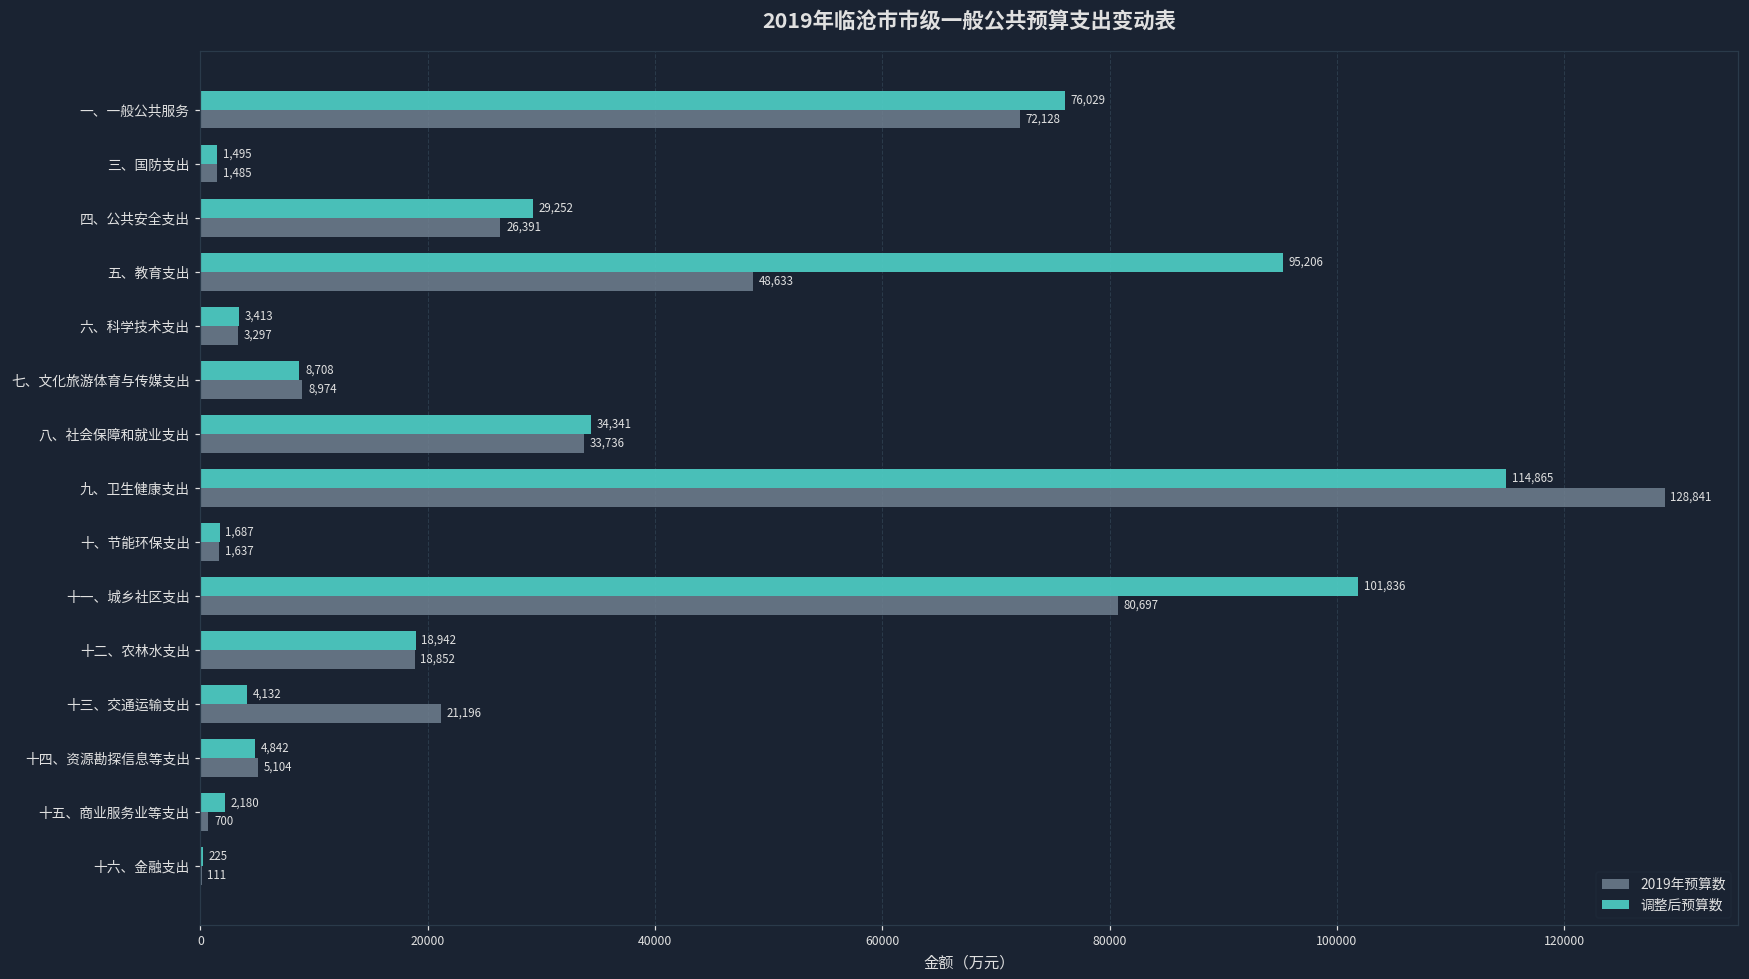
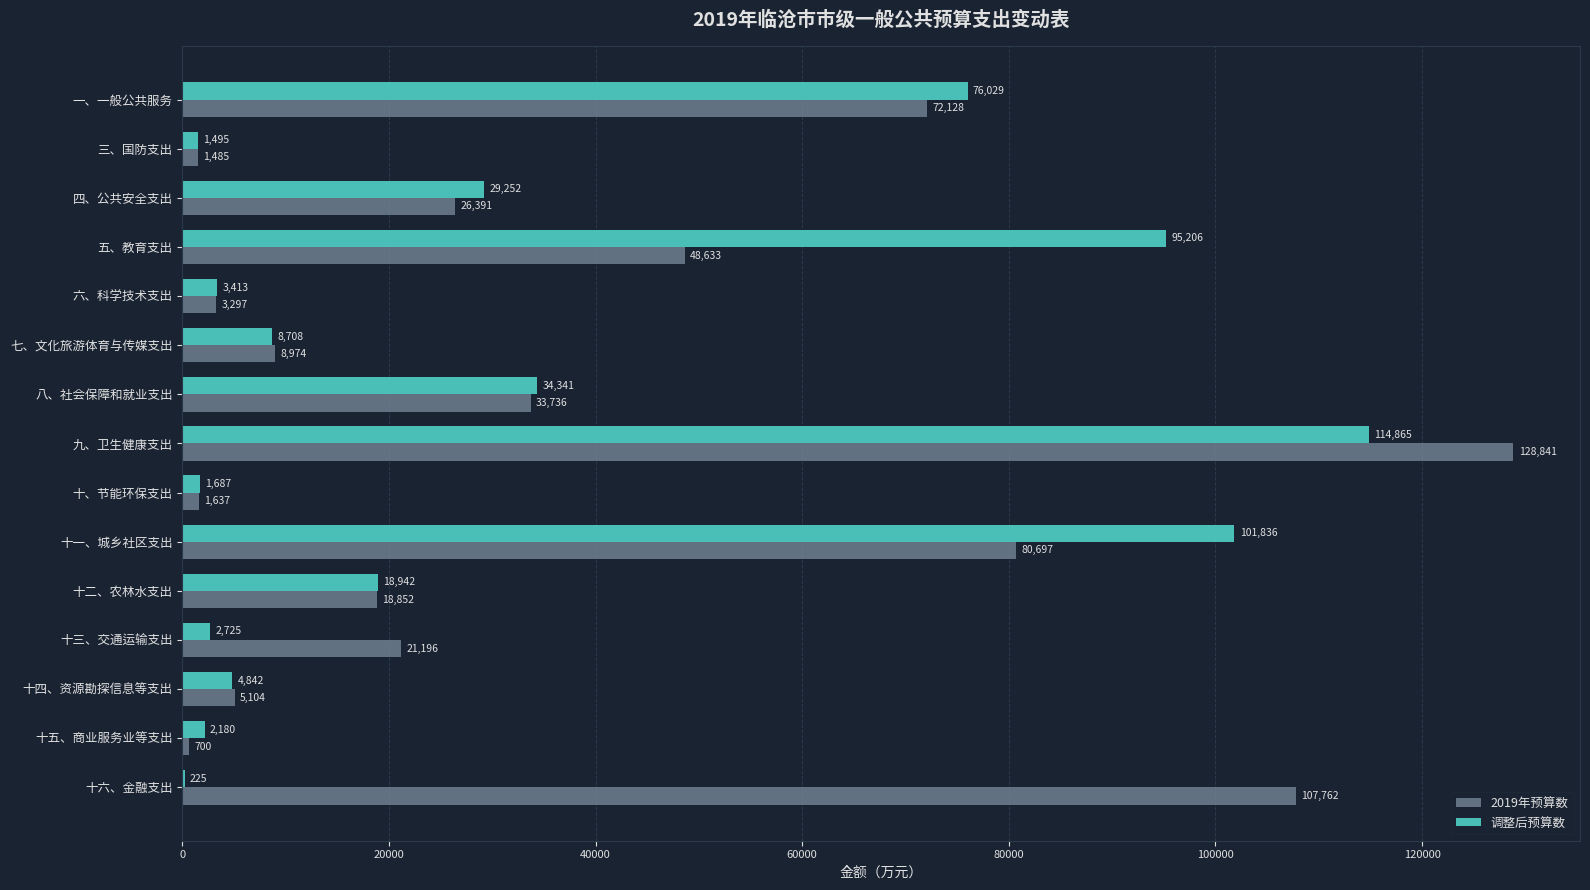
  {
    "2019年预算数": {
      "一、一般公共服务": "72,128",
      "三、国防支出": "1,485",
      "四、公共安全支出": "26,391",
      "五、教育支出": "48,633",
      "六、科学技术支出": "3,297",
      "七、文化旅游体育与传媒支出": "8,974",
      "八、社会保障和就业支出": "33,736",
      "九、卫生健康支出": "128,841",
      "十、节能环保支出": "1,637",
      "十一、城乡社区支出": "80,697",
      "十二、农林水支出": "18,852",
      "十三、交通运输支出": "21,196",
      "十四、资源勘探信息等支出": "5,104",
      "十五、商业服务业等支出": "700",
-     "十六、金融支出": "111"
+     "十六、金融支出": "107,762"
    },
    "调整后预算数": {
      "一、一般公共服务": "76,029",
      "三、国防支出": "1,495",
      "四、公共安全支出": "29,252",
      "五、教育支出": "95,206",
      "六、科学技术支出": "3,413",
      "七、文化旅游体育与传媒支出": "8,708",
      "八、社会保障和就业支出": "34,341",
      "九、卫生健康支出": "114,865",
      "十、节能环保支出": "1,687",
      "十一、城乡社区支出": "101,836",
      "十二、农林水支出": "18,942",
-     "十三、交通运输支出": "4,132",
+     "十三、交通运输支出": "2,725",
      "十四、资源勘探信息等支出": "4,842",
      "十五、商业服务业等支出": "2,180",
      "十六、金融支出": "225"
    }
  }
